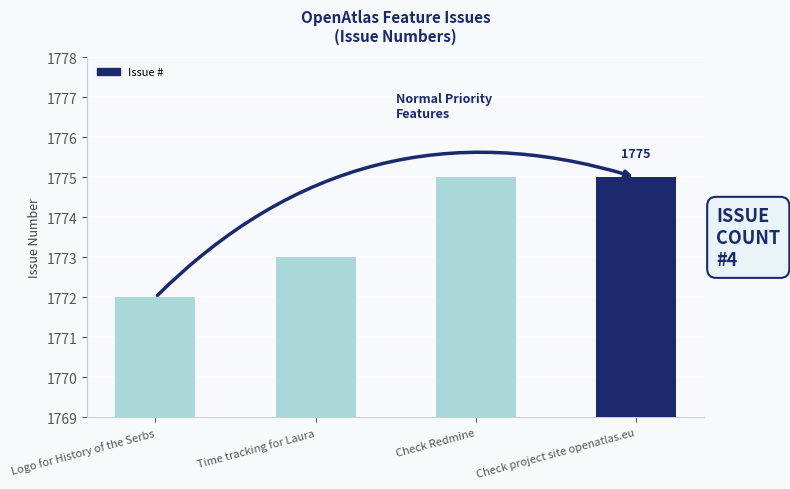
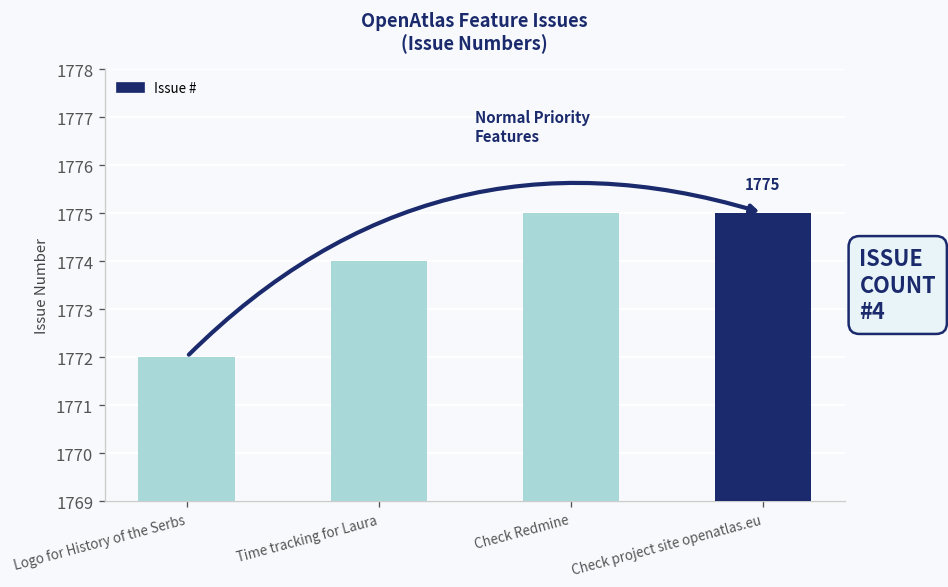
  {
    "Logo for History of the Serbs": 1772,
-   "Time tracking for Laura": 1773,
+   "Time tracking for Laura": 1774,
    "Check Redmine": 1775
  }
